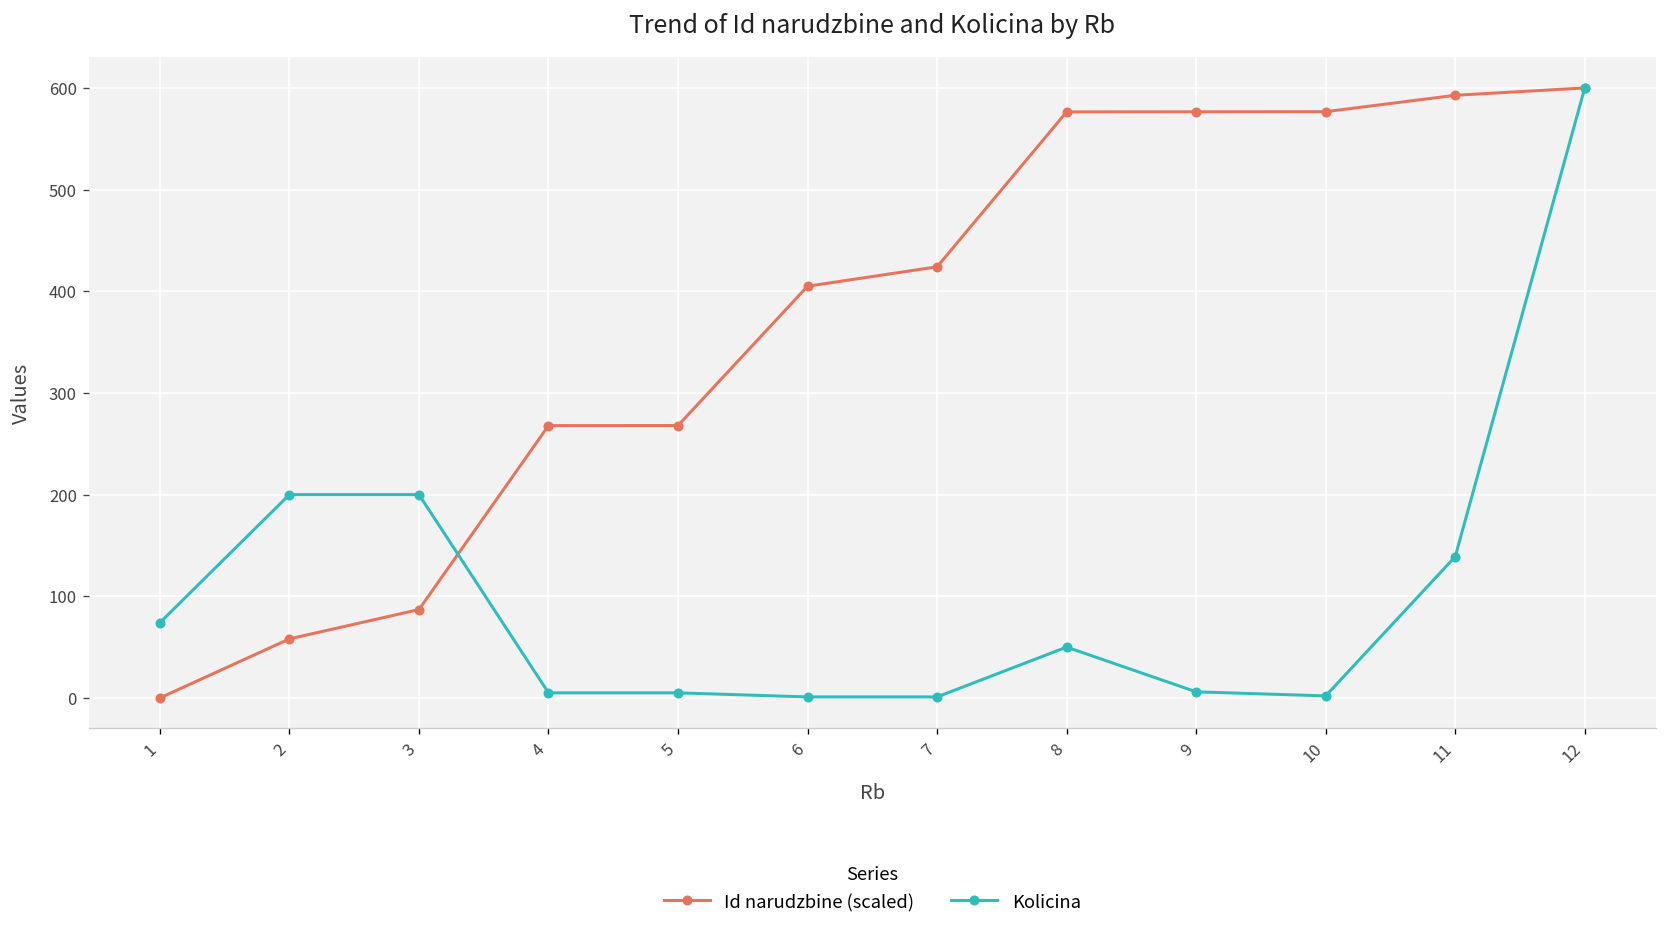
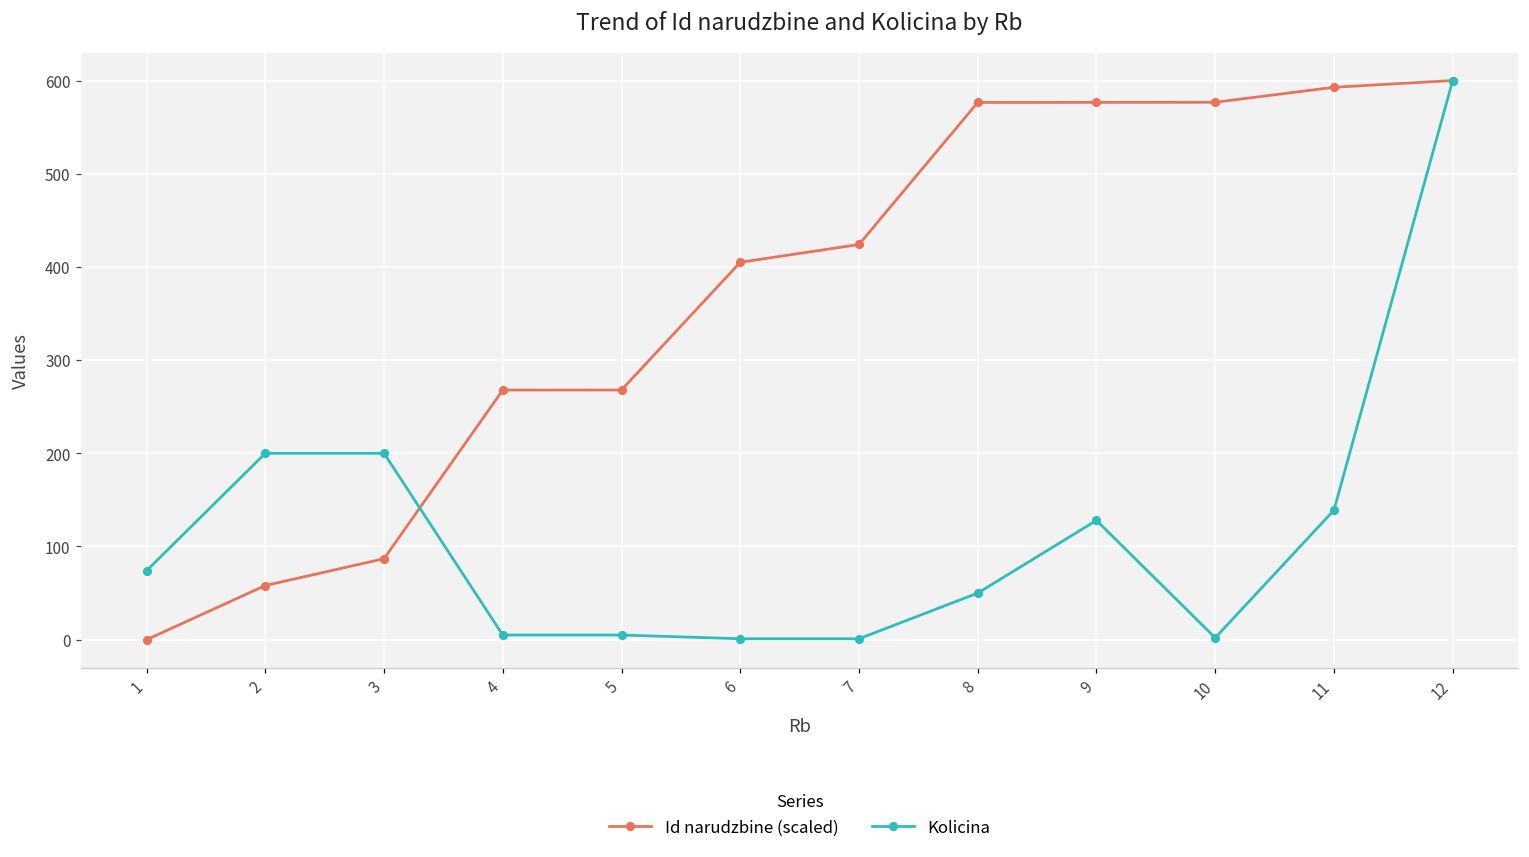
  {
    "Id narudzbine (scaled)": {
      "1": 0,
      "2": 60,
      "3": 90,
      "4": 270,
      "5": 270,
      "6": 400,
      "7": 420,
      "8": 580,
      "9": 580,
      "10": 580,
      "11": 590
    },
    "Kolicina": {
      "1": 70,
      "2": 200,
      "3": 200,
      "4": 10,
      "5": 10,
      "6": 0,
      "7": 0,
      "8": 50,
-     "9": 10,
+     "9": 130,
      "10": 0,
      "11": 140
    }
  }
